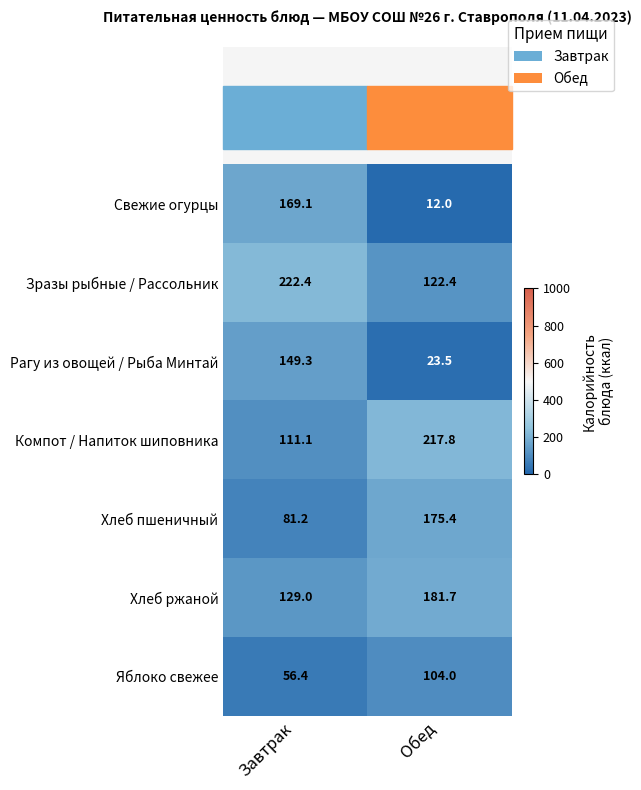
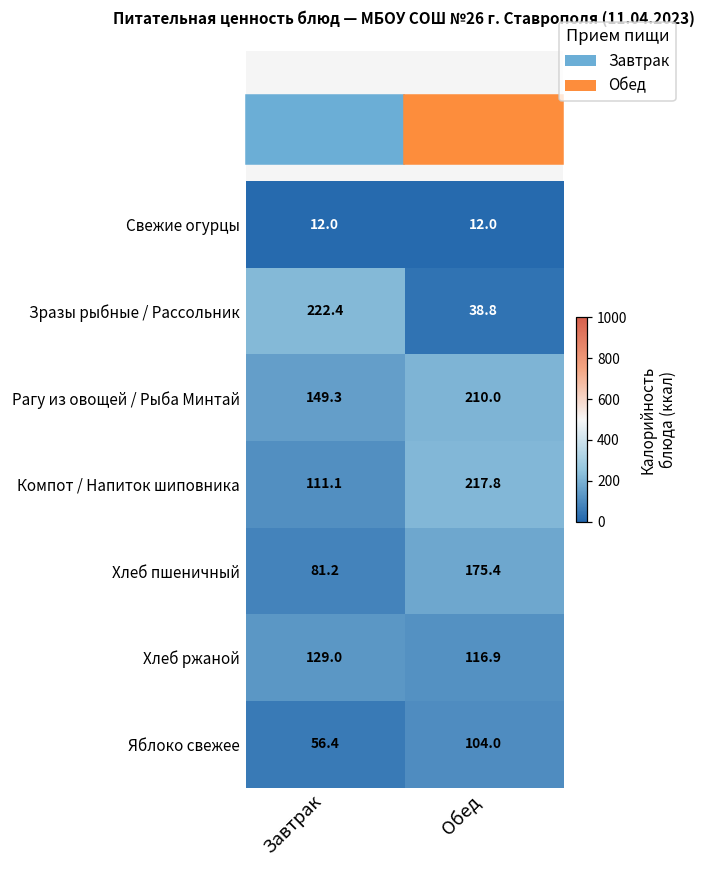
  {
    "Свежие огурцы": {
-     "Завтрак": 169.1,
+     "Завтрак": 12.0,
      "Обед": 12.0
    },
    "Зразы рыбные / Рассольник": {
      "Завтрак": 222.4,
-     "Обед": 122.4
+     "Обед": 38.8
    },
    "Рагу из овощей / Рыба Минтай": {
      "Завтрак": 149.3,
-     "Обед": 23.5
+     "Обед": 210.0
    },
    "Компот / Напиток шиповника": {
      "Завтрак": 111.1,
      "Обед": 217.8
    },
    "Хлеб пшеничный": {
      "Завтрак": 81.2,
      "Обед": 175.4
    },
    "Хлеб ржаной": {
      "Завтрак": 129.0,
-     "Обед": 181.7
+     "Обед": 116.9
    },
    "Яблоко свежее": {
      "Завтрак": 56.4,
      "Обед": 104.0
    }
  }
